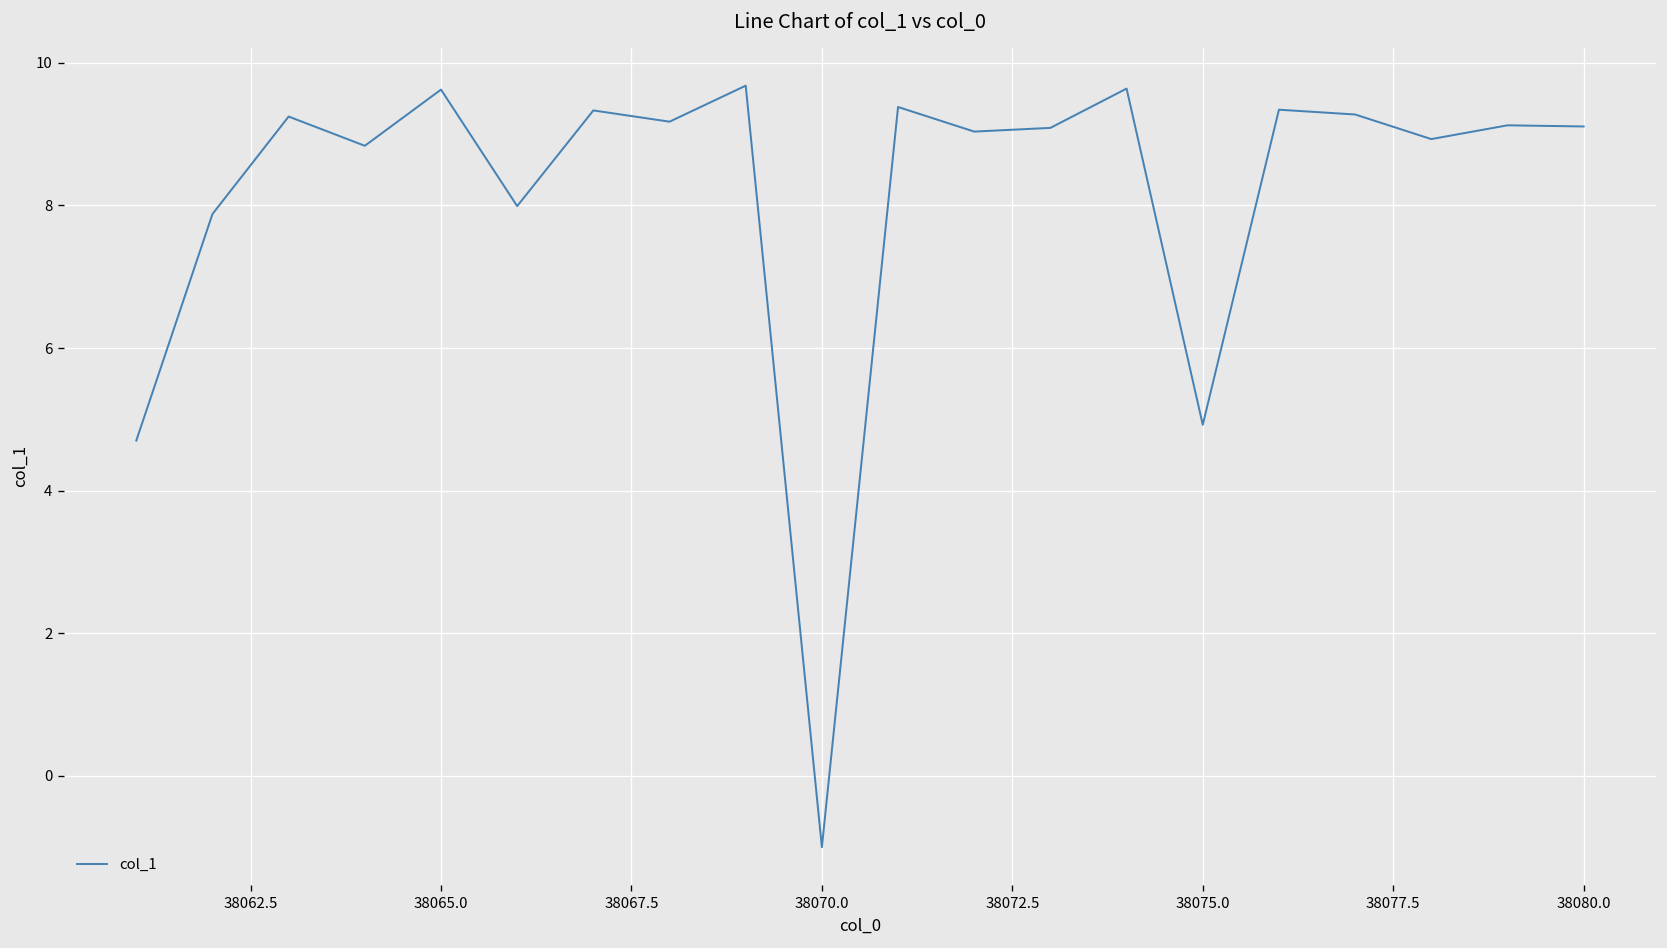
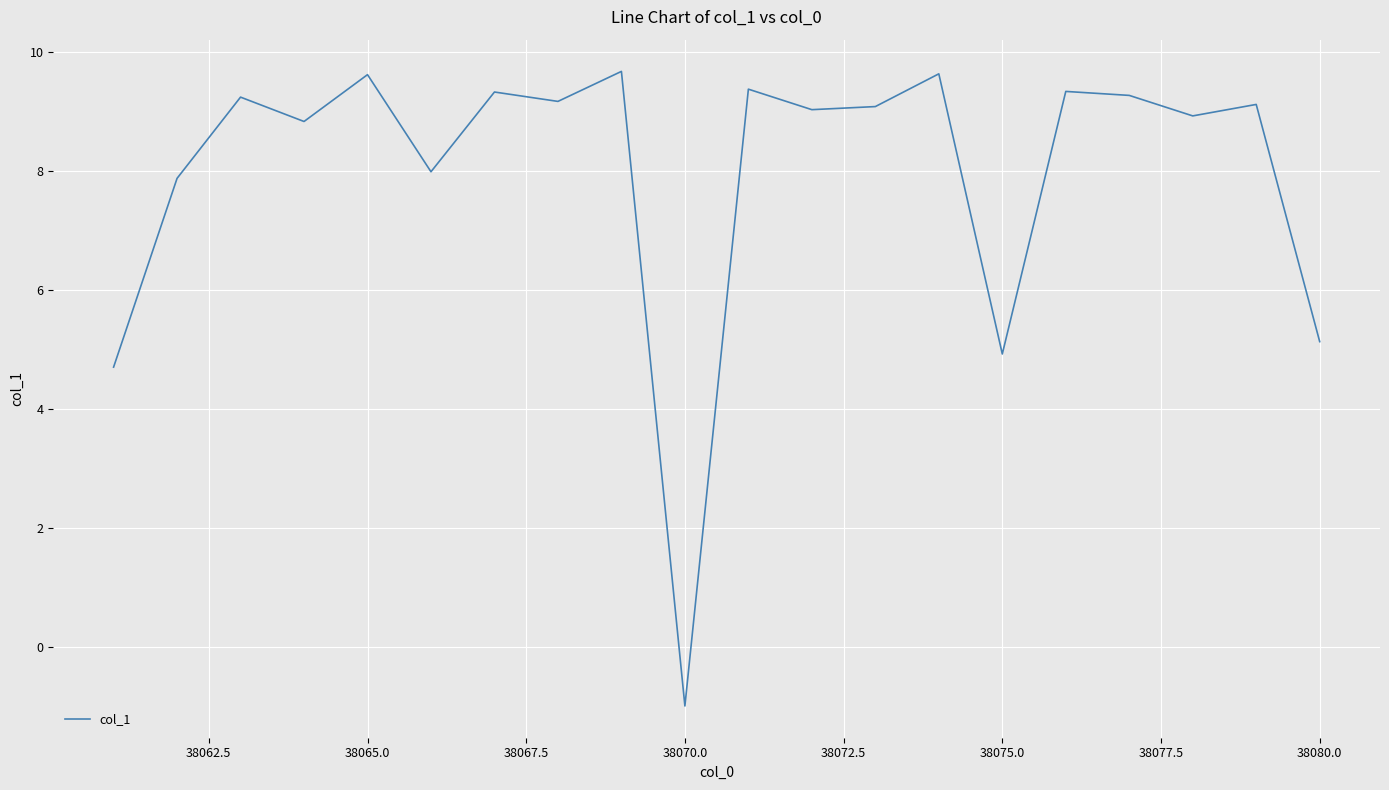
  {
    "38065.0": 9.6,
    "38070.0": -1.0,
    "38075.0": 4.9,
-   "38080.0": 9.1
+   "38080.0": 5.1
  }
